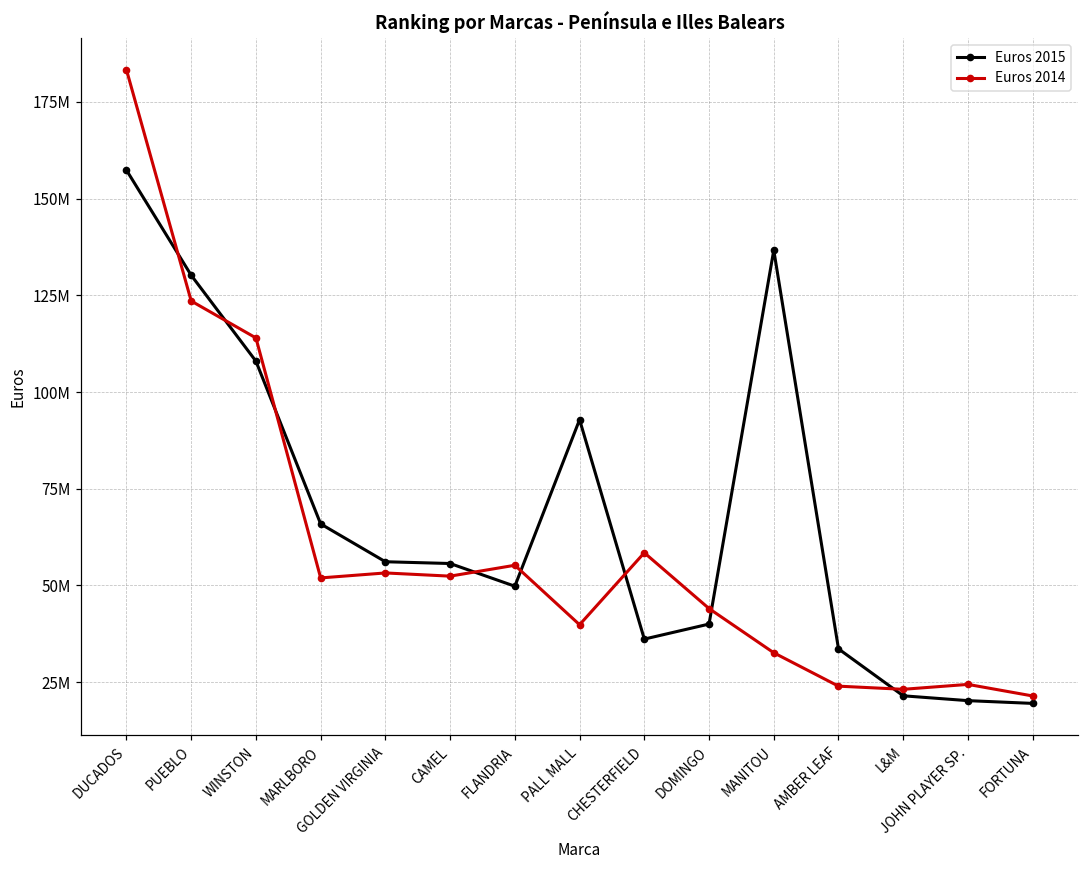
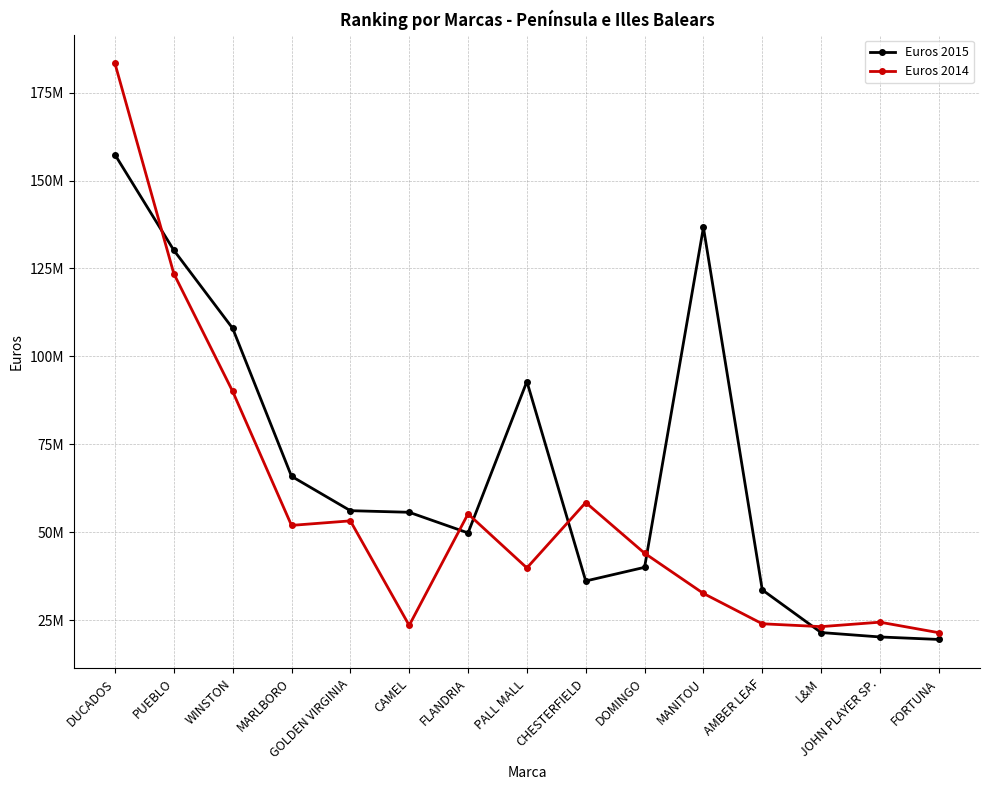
  {
    "Euros 2015": {
      "DUCADOS": 157000000,
      "PUEBLO": 130000000,
      "WINSTON": 108000000,
      "MARLBORO": 66000000,
      "GOLDEN VIRGINIA": 56000000,
      "CAMEL": 56000000,
      "FLANDRIA": 50000000,
      "PALL MALL": 93000000,
      "CHESTERFIELD": 36000000,
      "DOMINGO": 40000000,
      "MANITOU": 137000000,
      "AMBER LEAF": 34000000,
      "L&M": 21000000,
      "JOHN PLAYER SP.": 20000000,
      "FORTUNA": 19000000
    },
    "Euros 2014": {
      "DUCADOS": 183000000,
      "PUEBLO": 124000000,
-     "WINSTON": 114000000,
+     "WINSTON": 90000000,
      "MARLBORO": 52000000,
      "GOLDEN VIRGINIA": 53000000,
-     "CAMEL": 52000000,
+     "CAMEL": 23000000,
      "FLANDRIA": 55000000,
      "PALL MALL": 40000000,
      "CHESTERFIELD": 58000000,
      "DOMINGO": 44000000,
      "MANITOU": 33000000,
      "AMBER LEAF": 24000000,
      "L&M": 23000000,
      "JOHN PLAYER SP.": 24000000,
      "FORTUNA": 21000000
    }
  }
